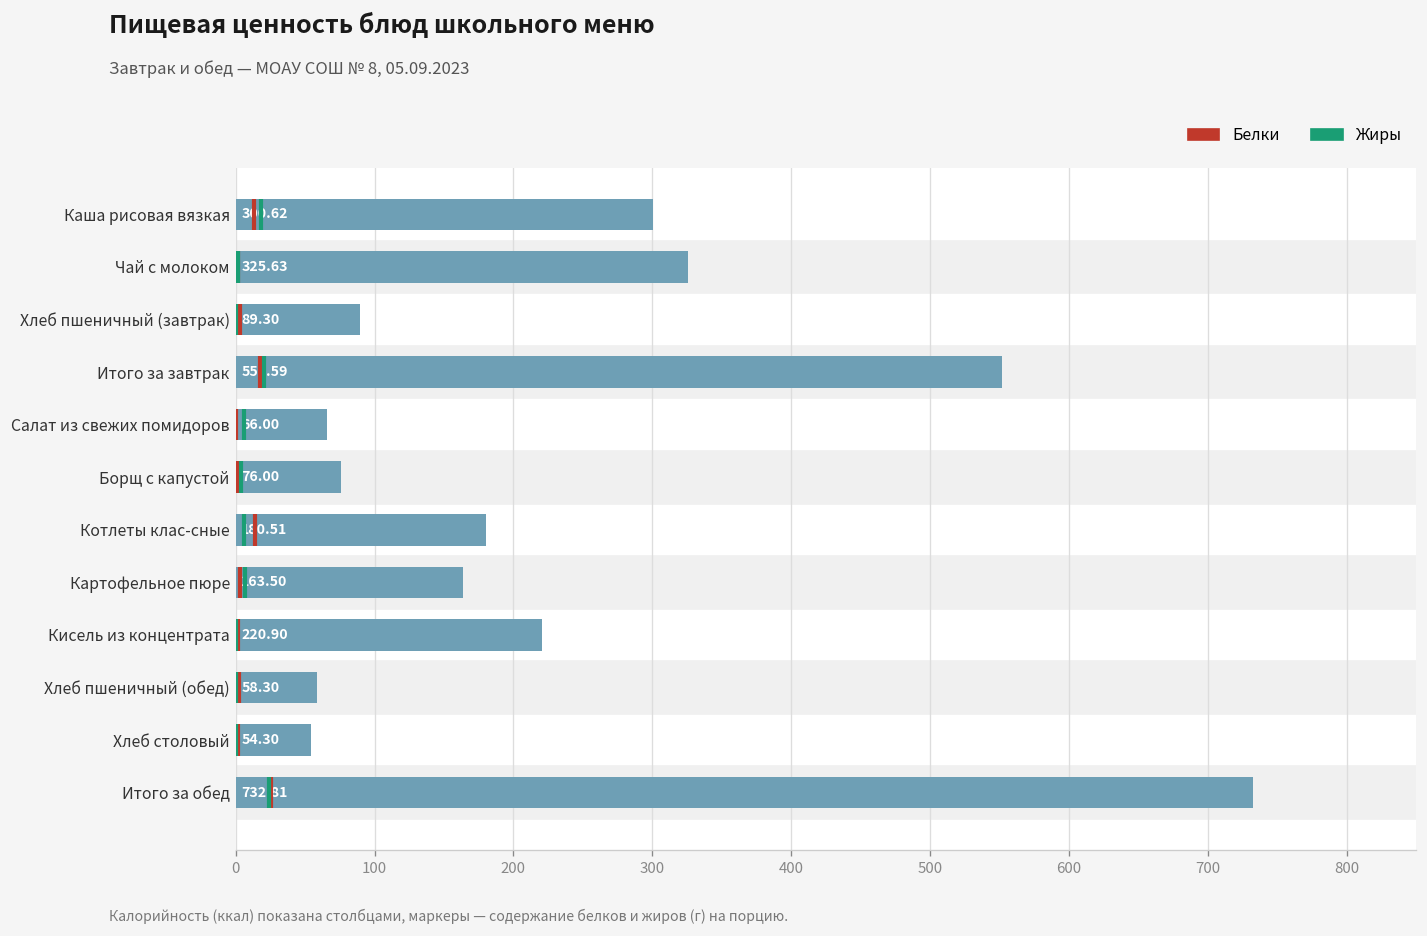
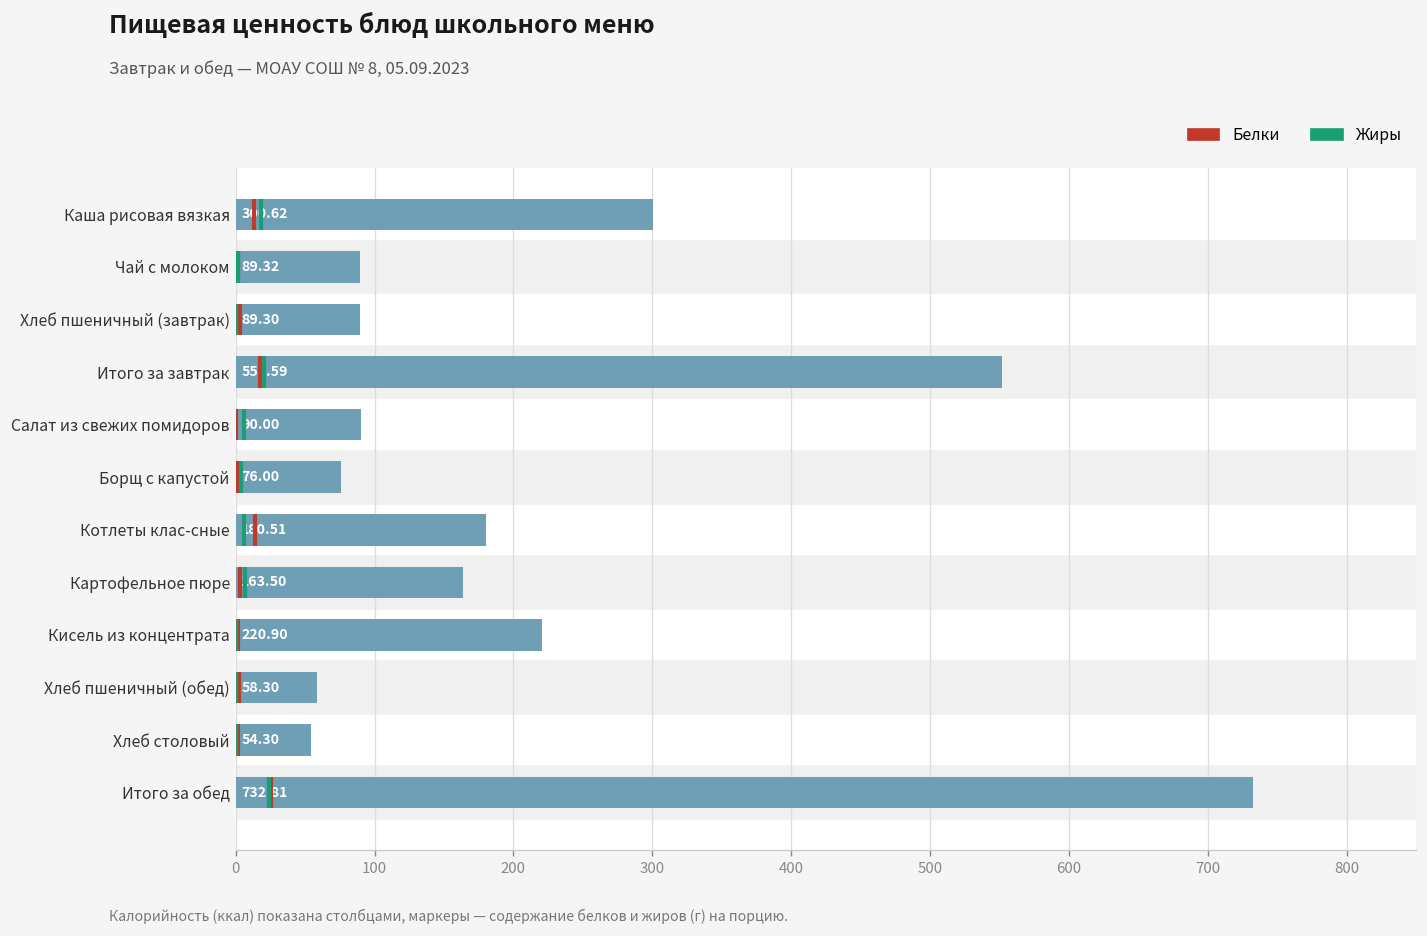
  {
    "Каша рисовая вязкая": 300.62,
-   "Чай с молоком": 325.63,
+   "Чай с молоком": 89.32,
    "Хлеб пшеничный (завтрак)": 89.30,
    "Итого за завтрак": 551.59,
-   "Салат из свежих помидоров": 66.00,
+   "Салат из свежих помидоров": 90.00,
    "Борщ с капустой": 76.00,
    "Котлеты клас-сные": 180.51,
    "Картофельное пюре": 163.50,
    "Кисель из концентрата": 220.90,
    "Хлеб пшеничный (обед)": 58.30,
    "Хлеб столовый": 54.30,
    "Итого за обед": 732.81
  }
